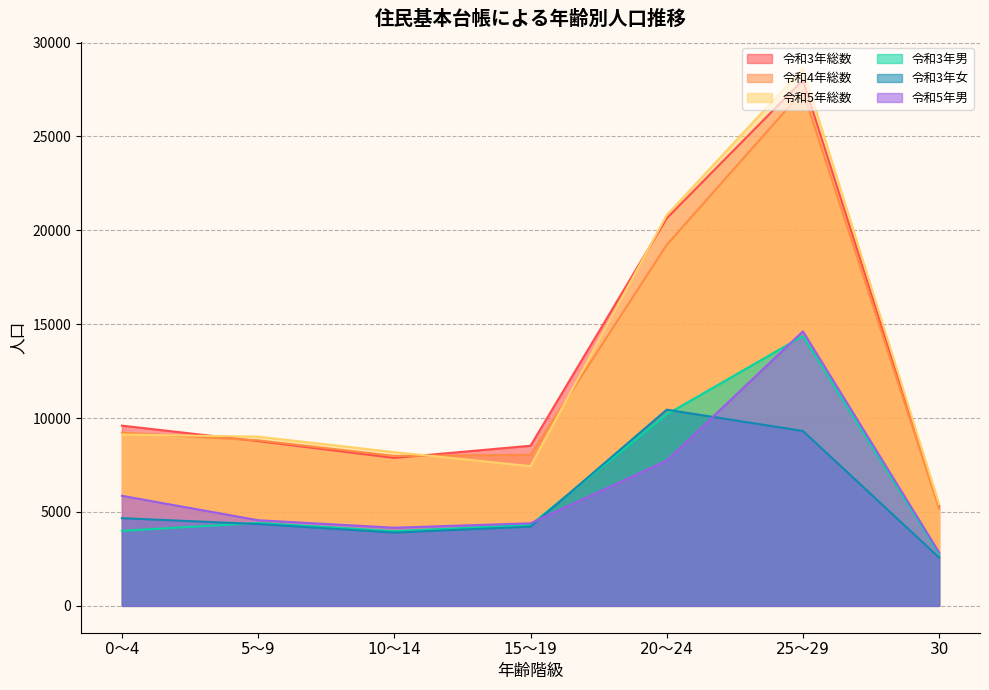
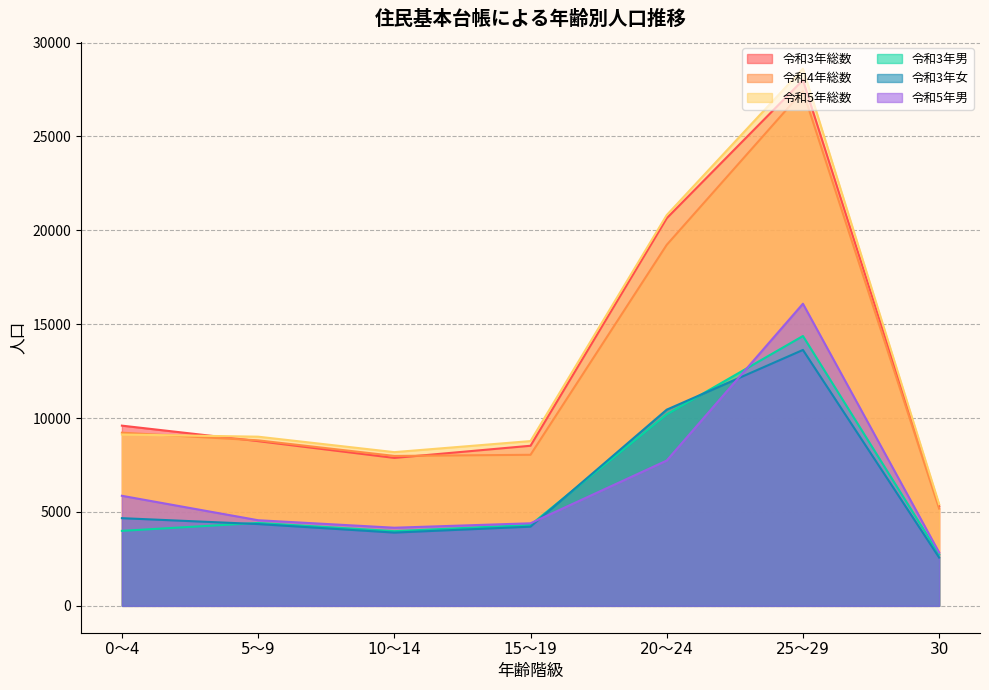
  {
    "令和5年総数": {
      "5～9": 9000,
      "10～14": 8200,
-     "15～19": 7400,
+     "15～19": 8800,
      "20～24": 20800
    },
    "令和3年男": {
      "0～4": 4000,
      "20～24": 10200,
      "25～29": 14400
    },
    "令和3年女": {
      "0～4": 4700,
      "20～24": 10400,
-     "25～29": 9300,
+     "25～29": 13600,
      "30": 2600
    },
    "令和5年男": {
      "0～4": 5900,
      "5～9": 4600,
      "10～14": 4200,
      "20～24": 7700,
-     "25～29": 14600
+     "25～29": 16100
    }
  }
